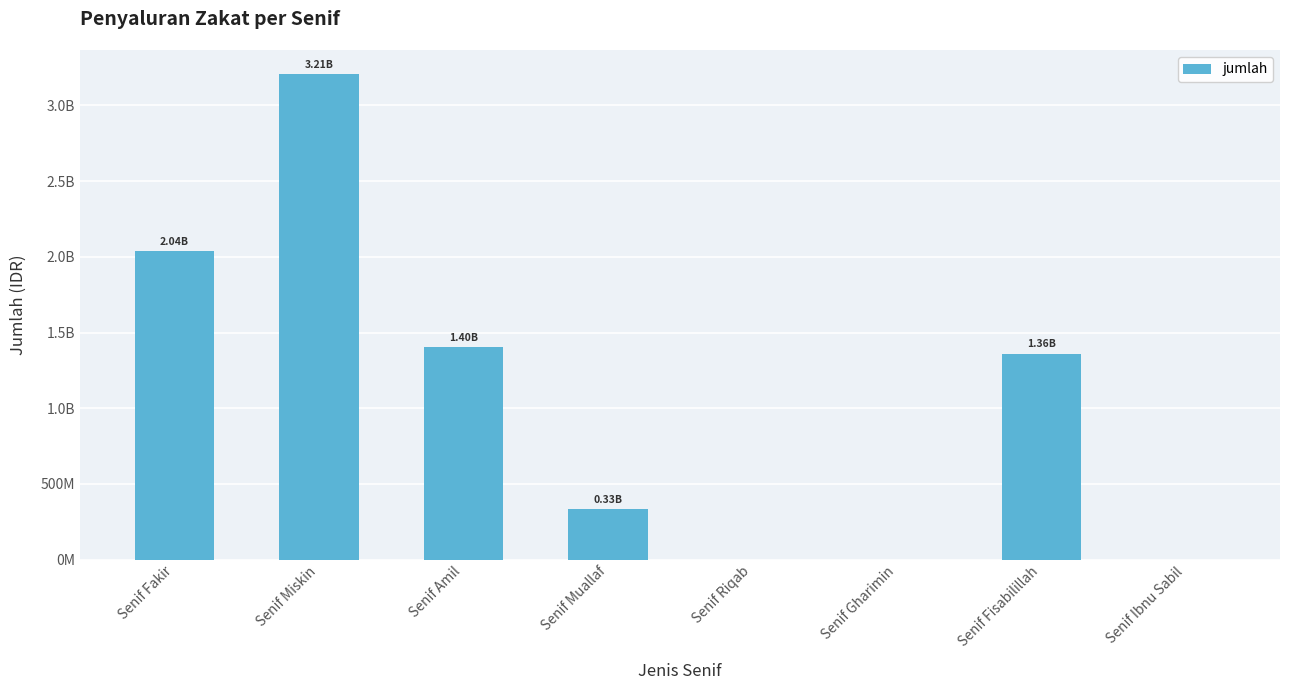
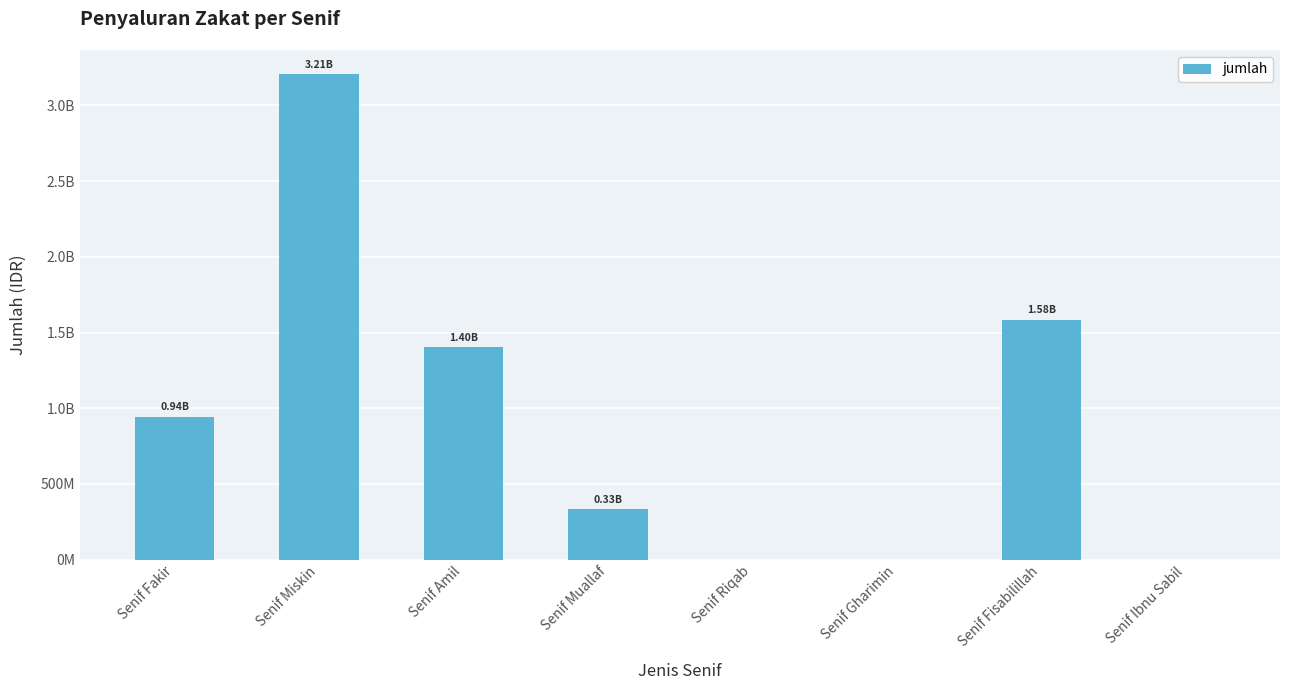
  {
-   "Senif Fakir": "2.04B",
+   "Senif Fakir": "0.94B",
    "Senif Miskin": "3.21B",
    "Senif Amil": "1.40B",
    "Senif Muallaf": "0.33B",
-   "Senif Fisabilillah": "1.36B"
+   "Senif Fisabilillah": "1.58B"
  }
